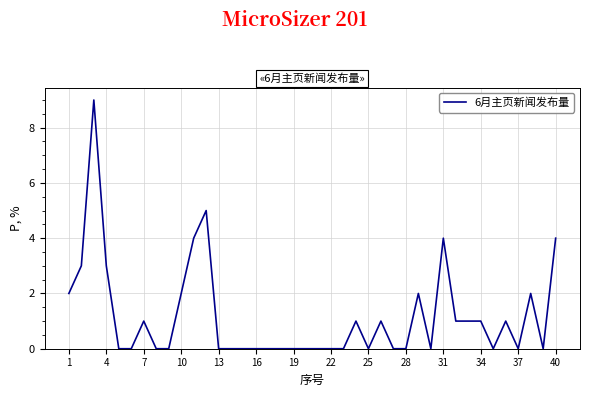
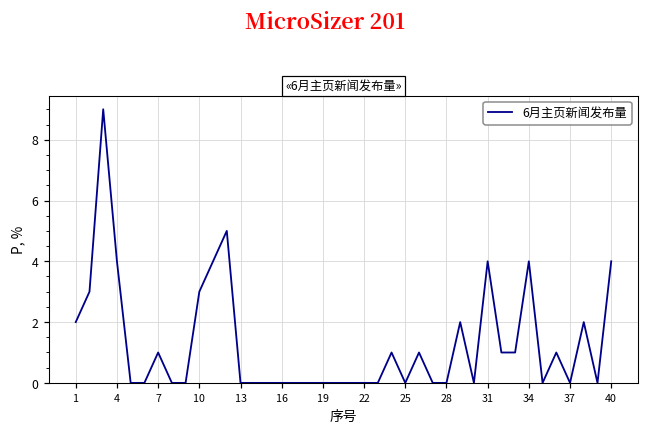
  {
    "1": 2,
-   "4": 3,
+   "4": 4,
    "7": 1,
-   "10": 2,
+   "10": 3,
    "13": 0,
    "16": 0,
    "19": 0,
    "22": 0,
    "25": 0,
    "28": 0,
    "31": 4,
-   "34": 1,
+   "34": 4,
    "37": 0,
    "40": 4
  }
